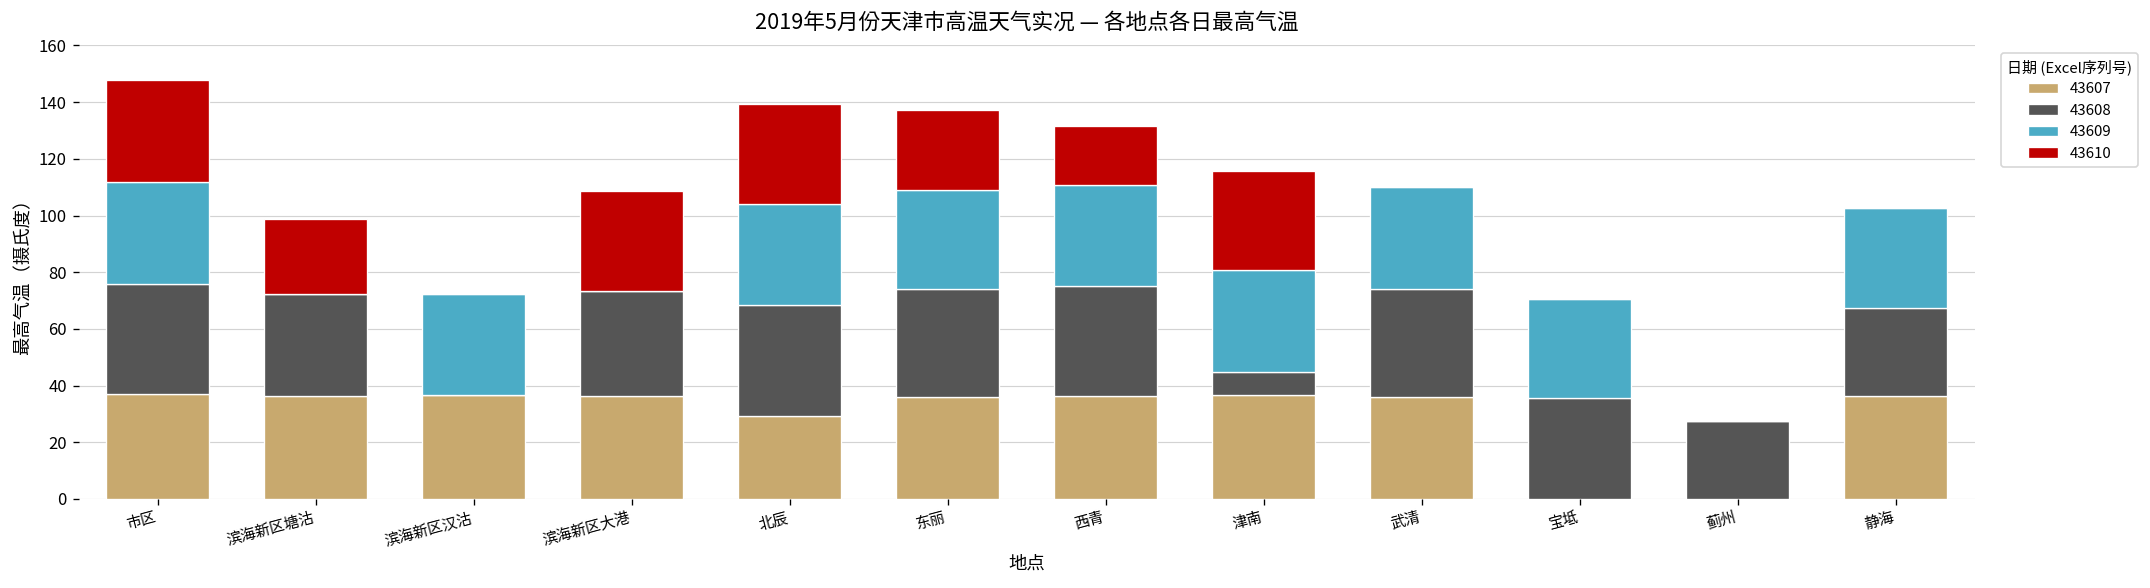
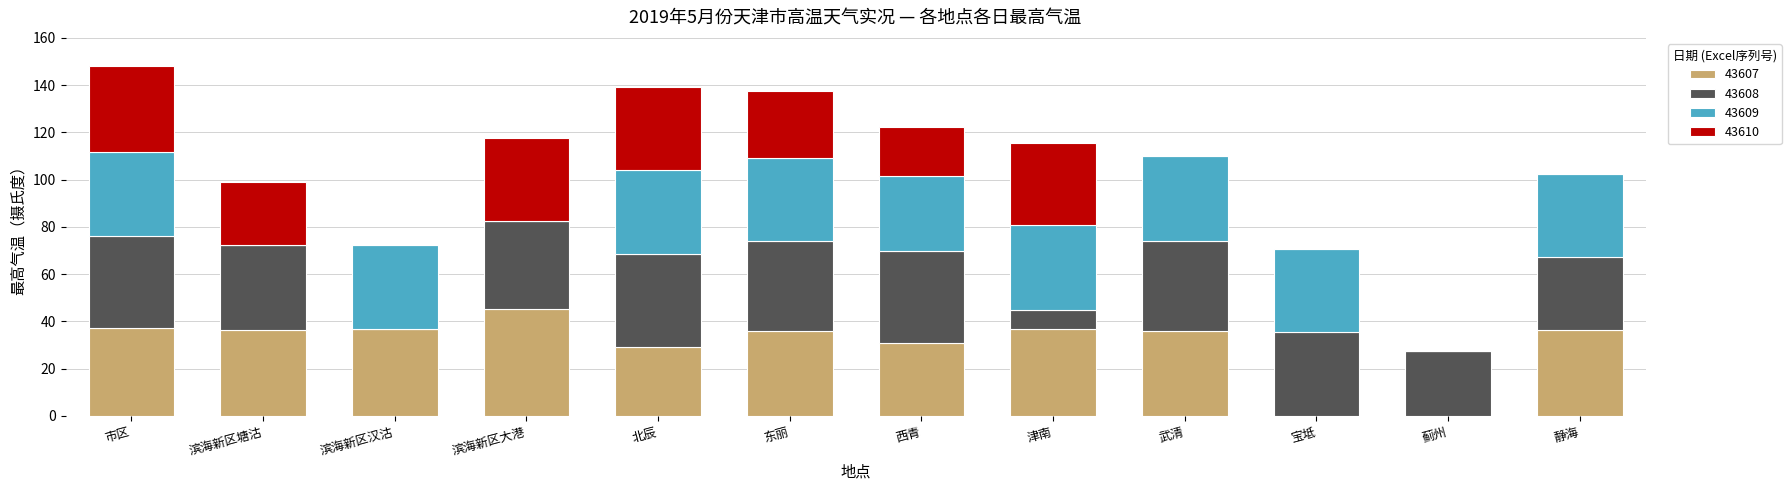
  {
    "43607": {
      "市区": 37,
      "滨海新区塘沽": 36,
      "滨海新区汉沽": 37,
-     "滨海新区大港": 36,
+     "滨海新区大港": 45,
      "北辰": 29,
      "东丽": 36,
-     "西青": 36,
+     "西青": 31,
      "津南": 37,
      "武清": 36,
      "宝坻": 0,
      "蓟州": 0,
      "静海": 36
    },
    "43608": {
      "市区": 39,
      "滨海新区塘沽": 36,
      "滨海新区汉沽": 0,
      "滨海新区大港": 37,
      "北辰": 39,
      "东丽": 38,
      "西青": 39,
      "津南": 8,
      "武清": 38,
      "宝坻": 35,
      "蓟州": 28,
      "静海": 31
    },
    "43609": {
      "市区": 36,
      "滨海新区塘沽": 0,
      "滨海新区汉沽": 35,
      "滨海新区大港": 0,
      "北辰": 36,
      "东丽": 35,
-     "西青": 36,
+     "西青": 32,
      "津南": 36,
      "武清": 36,
      "宝坻": 35,
      "蓟州": 0,
      "静海": 35
    },
    "43610": {
      "市区": 36,
      "滨海新区塘沽": 27,
      "滨海新区汉沽": 0,
      "滨海新区大港": 35,
      "北辰": 35,
      "东丽": 28,
      "西青": 21,
      "津南": 35,
      "武清": 0,
      "宝坻": 0,
      "蓟州": 0,
      "静海": 0
    }
  }
